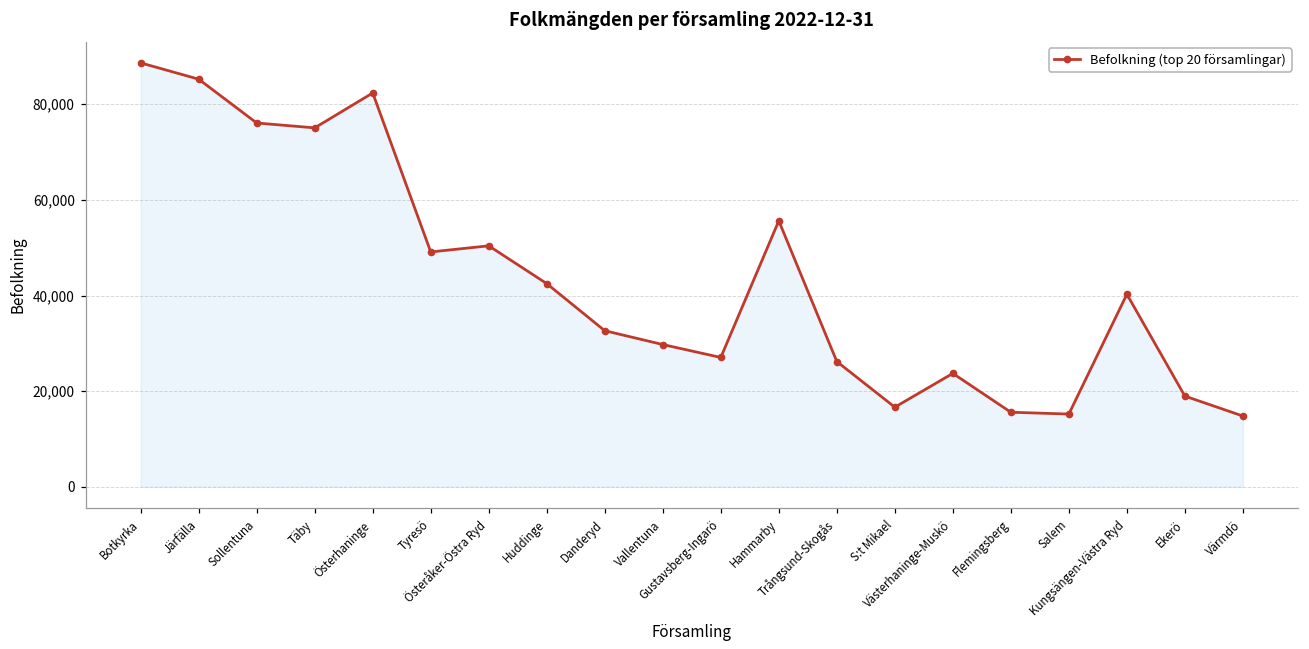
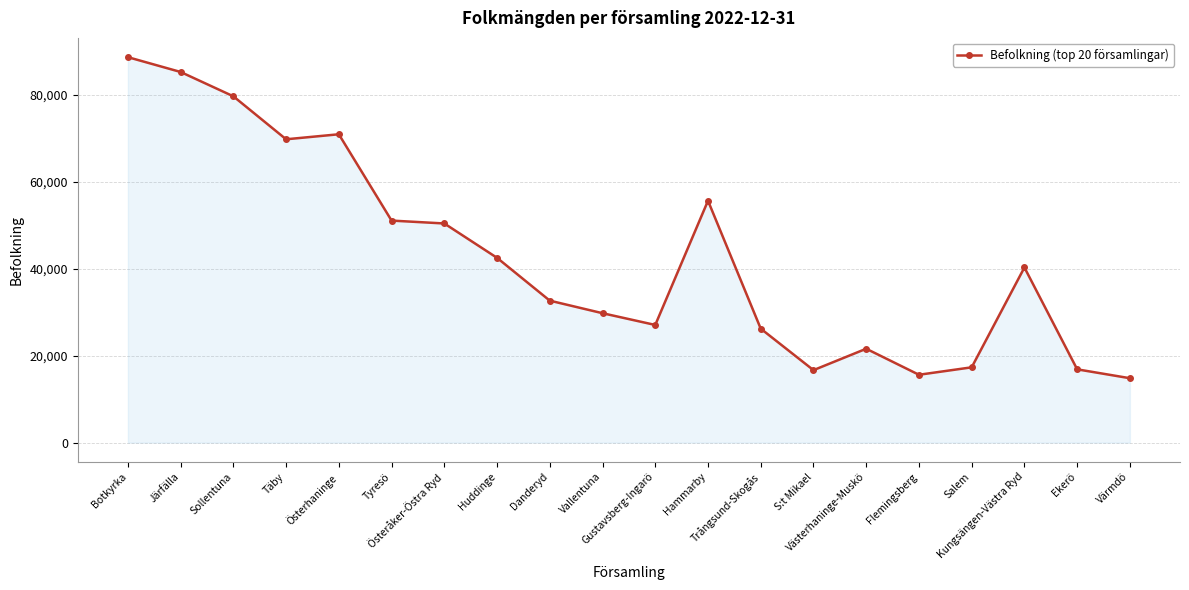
  {
    "Botkyrka": "89,000",
    "Järfälla": "85,000",
-   "Sollentuna": "76,000",
-   "Täby": "75,000",
-   "Österhaninge": "82,000",
-   "Tyresö": "49,000",
+   "Sollentuna": "80,000",
+   "Täby": "70,000",
+   "Österhaninge": "71,000",
+   "Tyresö": "51,000",
    "Österåker-Östra Ryd": "50,000",
    "Huddinge": "42,000",
    "Danderyd": "33,000",
    "Vallentuna": "30,000",
    "Gustavsberg-Ingarö": "27,000",
    "Hammarby": "56,000",
    "Trångsund-Skogås": "26,000",
    "S:t Mikael": "17,000",
-   "Västerhaninge-Muskö": "24,000",
+   "Västerhaninge-Muskö": "22,000",
    "Flemingsberg": "16,000",
-   "Salem": "15,000",
+   "Salem": "17,000",
    "Kungsängen-Västra Ryd": "40,000",
-   "Ekerö": "19,000",
+   "Ekerö": "17,000",
    "Värmdö": "15,000"
  }
